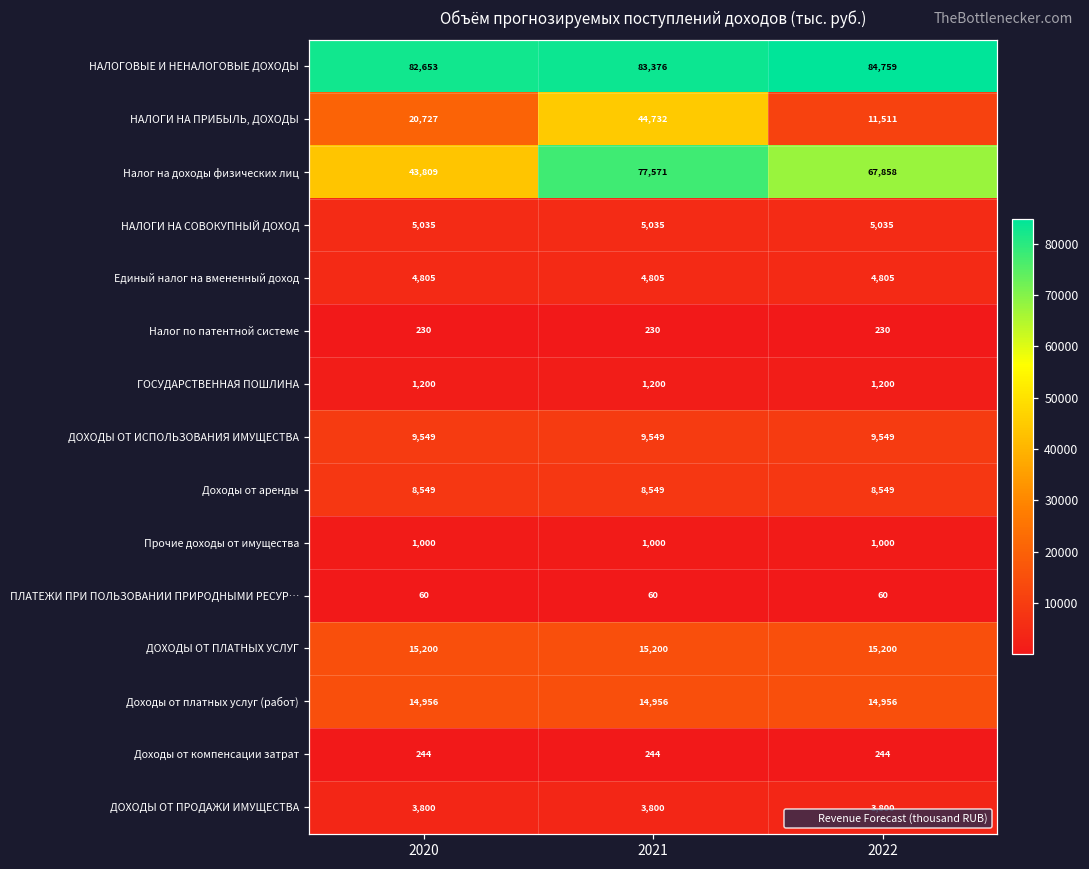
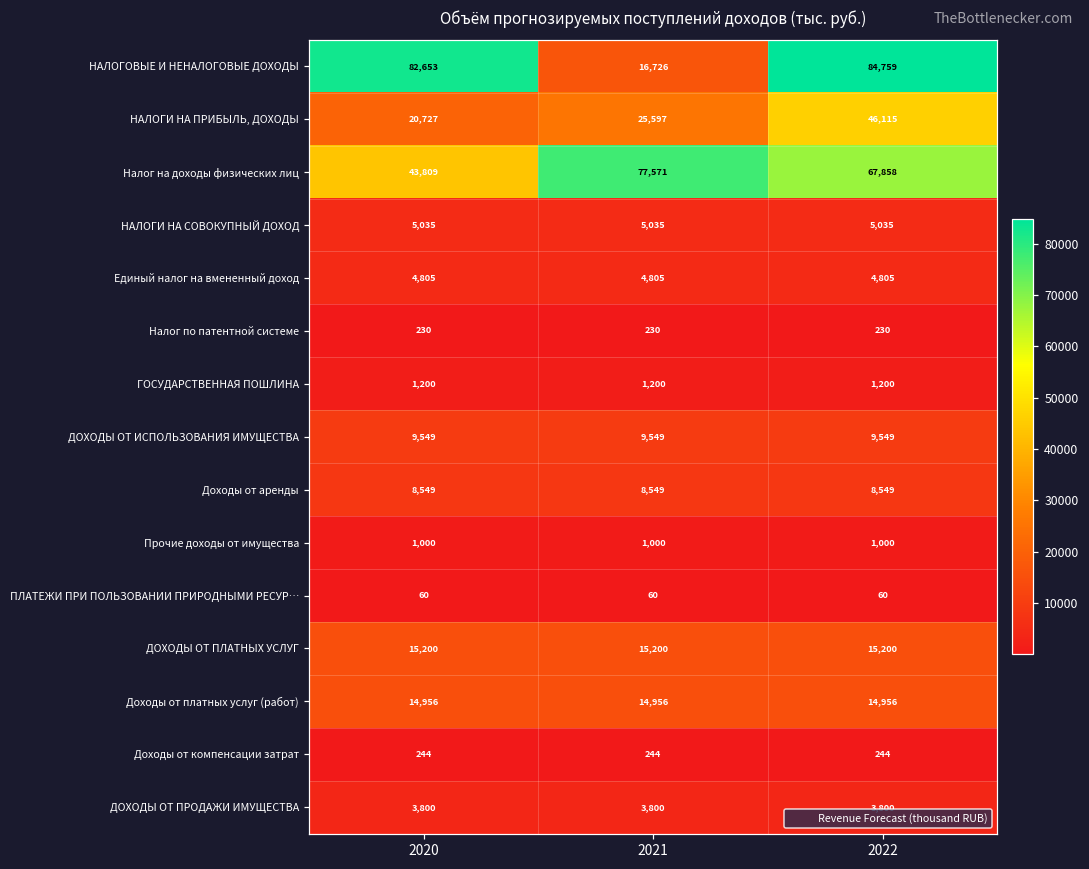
  {
    "НАЛОГОВЫЕ И НЕНАЛОГОВЫЕ ДОХОДЫ": {
      "2020": "82,653",
-     "2021": "83,376",
+     "2021": "16,726",
      "2022": "84,759"
    },
    "НАЛОГИ НА ПРИБЫЛЬ, ДОХОДЫ": {
      "2020": "20,727",
-     "2021": "44,732",
-     "2022": "11,511"
+     "2021": "25,597",
+     "2022": "46,115"
    },
    "Налог на доходы физических лиц": {
      "2020": "43,809",
      "2021": "77,571",
      "2022": "67,858"
    },
    "НАЛОГИ НА СОВОКУПНЫЙ ДОХОД": {
      "2020": "5,035",
      "2021": "5,035",
      "2022": "5,035"
    },
    "Единый налог на вмененный доход": {
      "2020": "4,805",
      "2021": "4,805",
      "2022": "4,805"
    },
    "Налог по патентной системе": {
      "2020": "230",
      "2021": "230",
      "2022": "230"
    },
    "ГОСУДАРСТВЕННАЯ ПОШЛИНА": {
      "2020": "1,200",
      "2021": "1,200",
      "2022": "1,200"
    },
    "ДОХОДЫ ОТ ИСПОЛЬЗОВАНИЯ ИМУЩЕСТВА": {
      "2020": "9,549",
      "2021": "9,549",
      "2022": "9,549"
    },
    "Доходы от аренды": {
      "2020": "8,549",
      "2021": "8,549",
      "2022": "8,549"
    },
    "Прочие доходы от имущества": {
      "2020": "1,000",
      "2021": "1,000",
      "2022": "1,000"
    },
    "ПЛАТЕЖИ ПРИ ПОЛЬЗОВАНИИ ПРИРОДНЫМИ РЕСУР…": {
      "2020": "60",
      "2021": "60",
      "2022": "60"
    },
    "ДОХОДЫ ОТ ПЛАТНЫХ УСЛУГ": {
      "2020": "15,200",
      "2021": "15,200",
      "2022": "15,200"
    },
    "Доходы от платных услуг (работ)": {
      "2020": "14,956",
      "2021": "14,956",
      "2022": "14,956"
    },
    "Доходы от компенсации затрат": {
      "2020": "244",
      "2021": "244",
      "2022": "244"
    },
    "ДОХОДЫ ОТ ПРОДАЖИ ИМУЩЕСТВА": {
      "2020": "3,800",
      "2021": "3,800"
    }
  }
